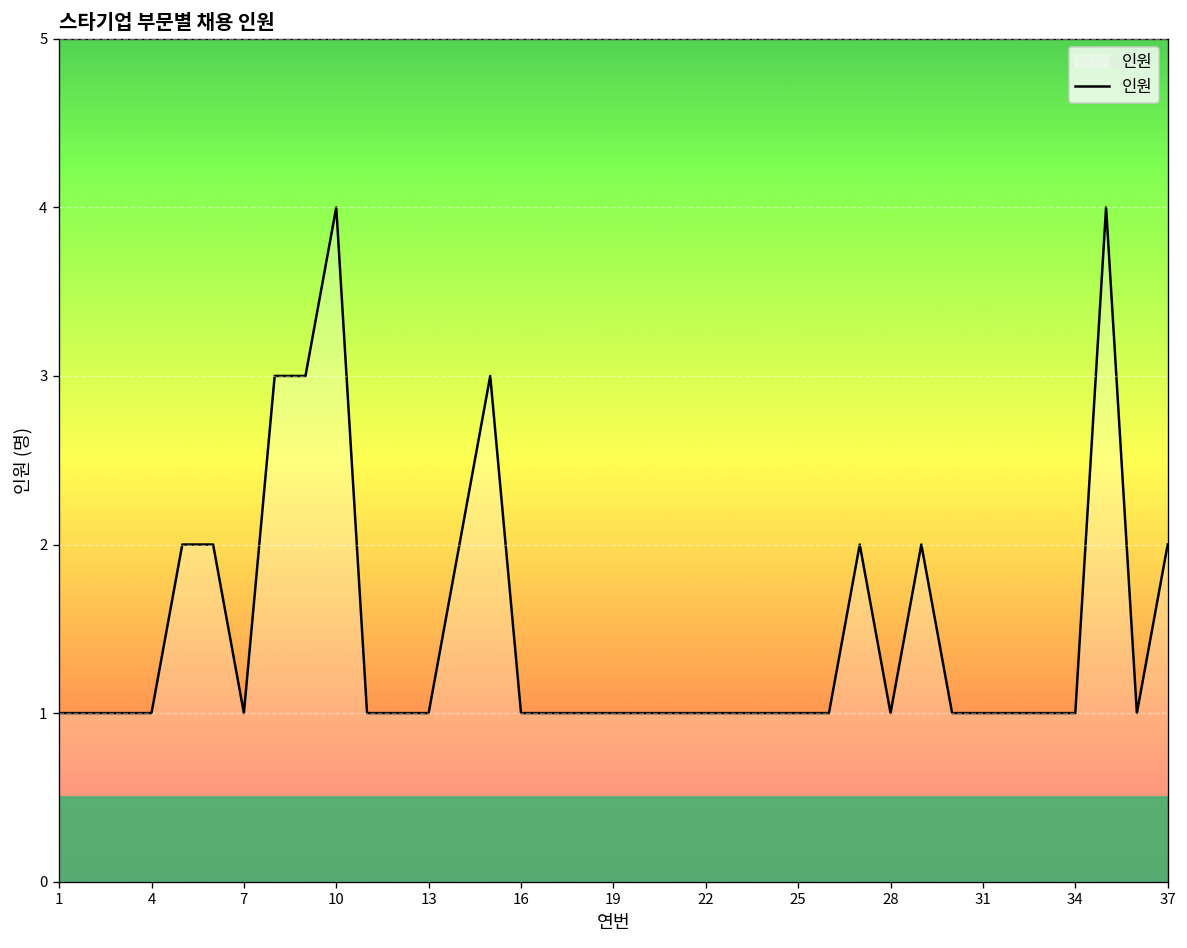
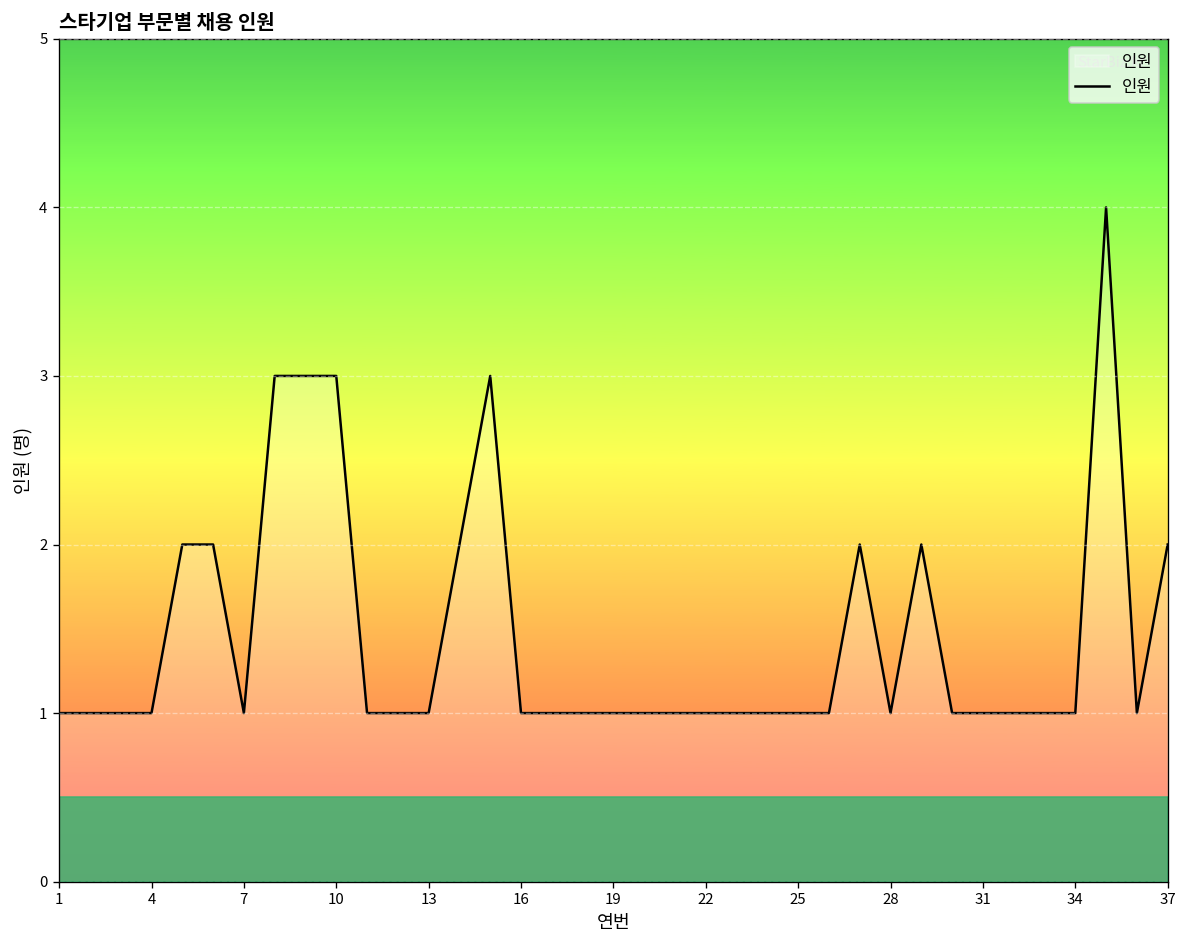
  {
    "1": 1,
    "4": 1,
    "7": 1,
-   "10": 4,
+   "10": 3,
    "13": 1,
    "16": 1,
    "19": 1,
    "22": 1,
    "25": 1,
    "28": 1,
    "31": 1,
    "34": 1,
    "37": 2
  }
